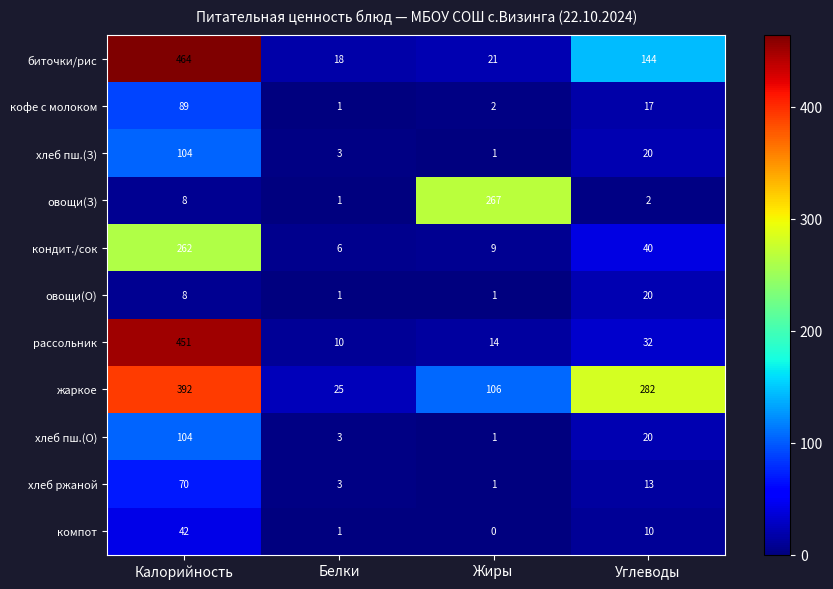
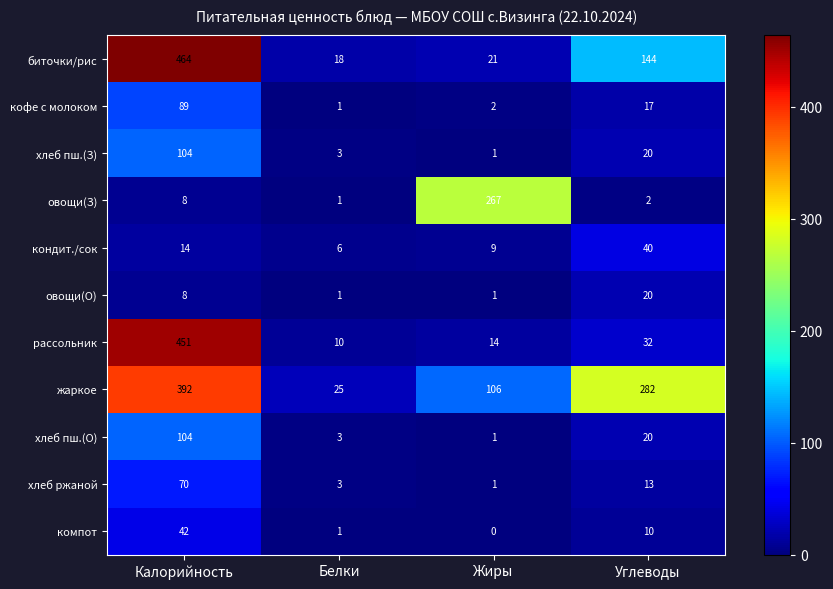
  {
    "биточки/рис": {
      "Калорийность": 464,
      "Белки": 18,
      "Жиры": 21,
      "Углеводы": 144
    },
    "кофе с молоком": {
      "Калорийность": 89,
      "Белки": 1,
      "Жиры": 2,
      "Углеводы": 17
    },
    "хлеб пш.(З)": {
      "Калорийность": 104,
      "Белки": 3,
      "Жиры": 1,
      "Углеводы": 20
    },
    "овощи(З)": {
      "Калорийность": 8,
      "Белки": 1,
      "Жиры": 267,
      "Углеводы": 2
    },
    "кондит./сок": {
-     "Калорийность": 262,
+     "Калорийность": 14,
      "Белки": 6,
      "Жиры": 9,
      "Углеводы": 40
    },
    "овощи(О)": {
      "Калорийность": 8,
      "Белки": 1,
      "Жиры": 1,
      "Углеводы": 20
    },
    "рассольник": {
      "Калорийность": 451,
      "Белки": 10,
      "Жиры": 14,
      "Углеводы": 32
    },
    "жаркое": {
      "Калорийность": 392,
      "Белки": 25,
      "Жиры": 106,
      "Углеводы": 282
    },
    "хлеб пш.(О)": {
      "Калорийность": 104,
      "Белки": 3,
      "Жиры": 1,
      "Углеводы": 20
    },
    "хлеб ржаной": {
      "Калорийность": 70,
      "Белки": 3,
      "Жиры": 1,
      "Углеводы": 13
    },
    "компот": {
      "Калорийность": 42,
      "Белки": 1,
      "Жиры": 0,
      "Углеводы": 10
    }
  }
